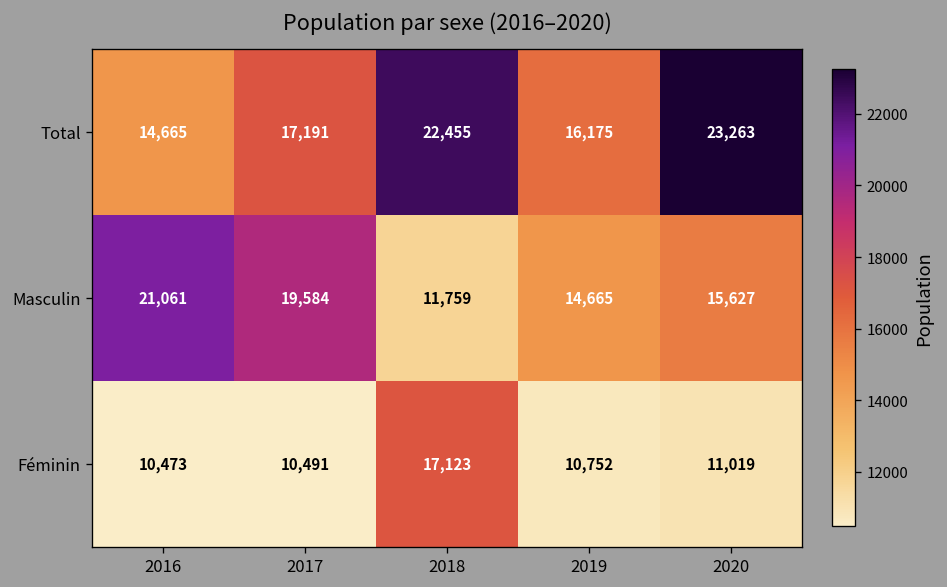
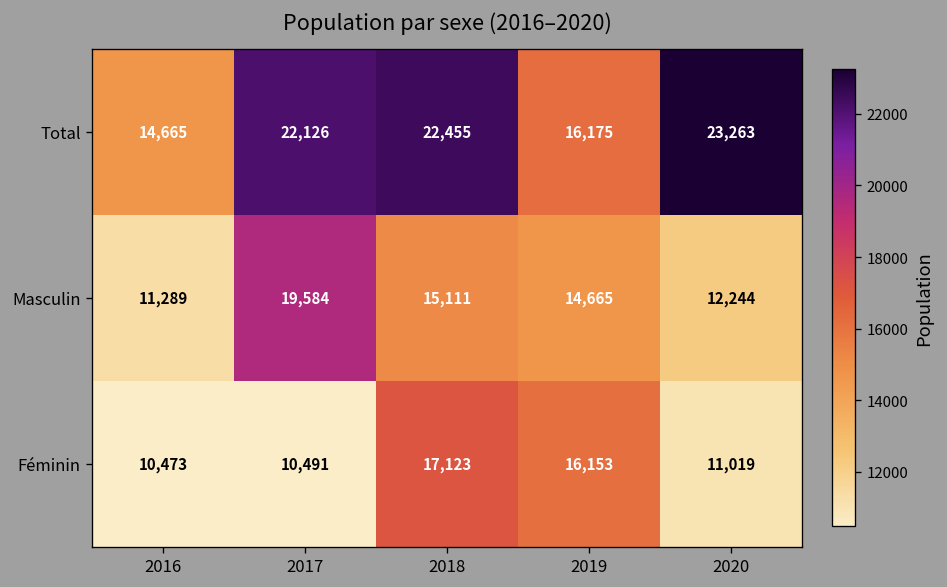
  {
    "Total": {
      "2016": "14,665",
-     "2017": "17,191",
+     "2017": "22,126",
      "2018": "22,455",
      "2019": "16,175",
      "2020": "23,263"
    },
    "Masculin": {
-     "2016": "21,061",
+     "2016": "11,289",
      "2017": "19,584",
-     "2018": "11,759",
+     "2018": "15,111",
      "2019": "14,665",
-     "2020": "15,627"
+     "2020": "12,244"
    },
    "Féminin": {
      "2016": "10,473",
      "2017": "10,491",
      "2018": "17,123",
-     "2019": "10,752",
+     "2019": "16,153",
      "2020": "11,019"
    }
  }
